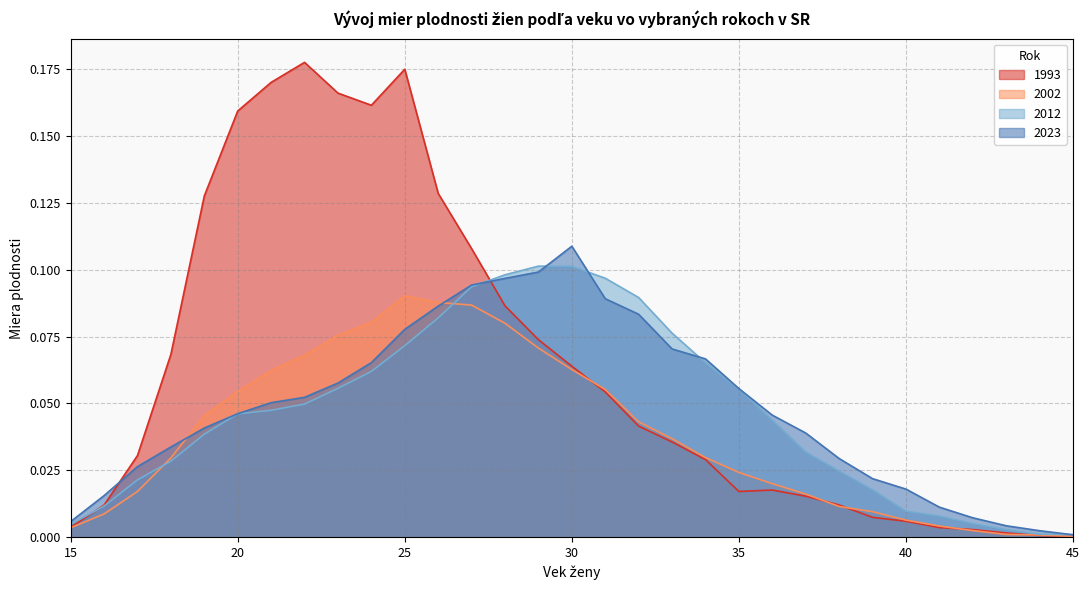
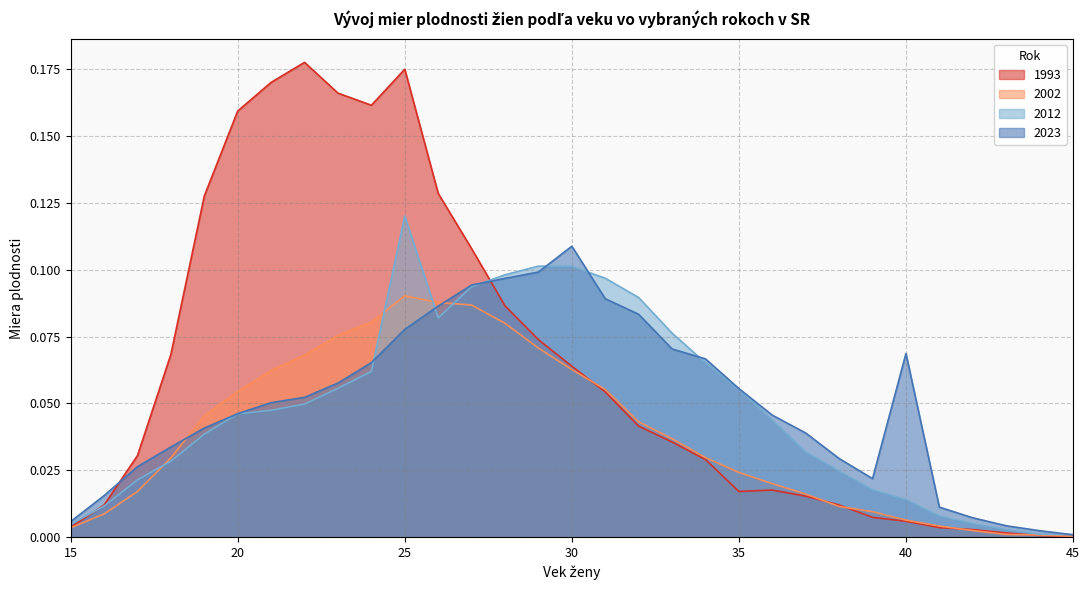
  {
    "1993": {
      "20": 0.159,
      "25": 0.175,
      "30": 0.064,
      "35": 0.017
    },
    "2002": {
      "20": 0.054,
      "25": 0.090,
      "30": 0.063,
      "35": 0.024
    },
    "2012": {
      "15": 0.005,
-     "25": 0.072,
+     "25": 0.120,
      "30": 0.101,
-     "40": 0.010
+     "40": 0.014
    },
    "2023": {
      "15": 0.006,
      "25": 0.078,
      "30": 0.109,
-     "40": 0.018
+     "40": 0.069
    }
  }
